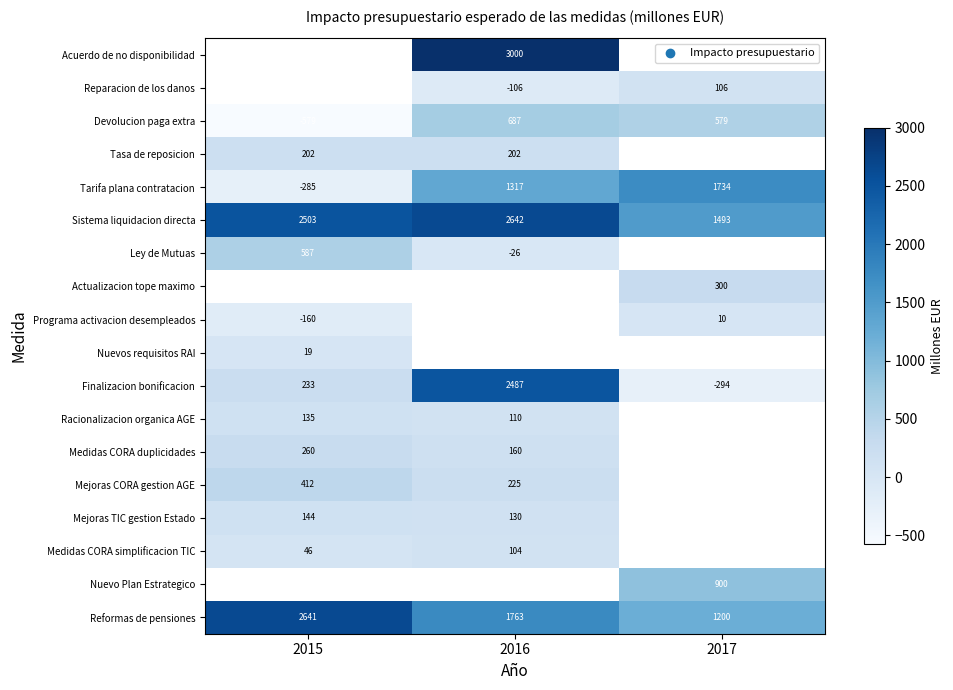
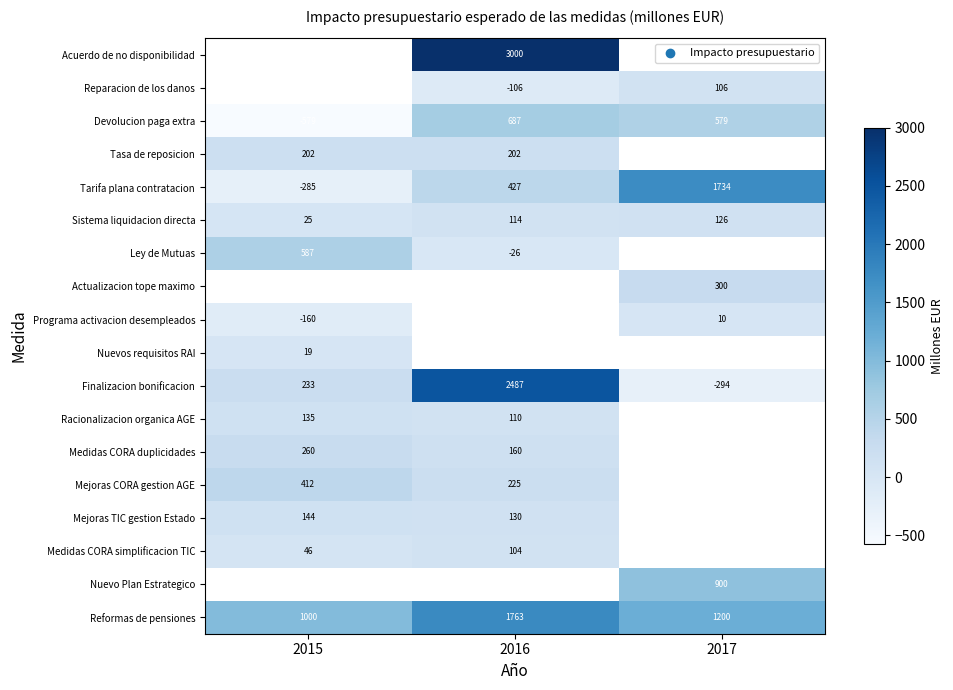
  {
    "Acuerdo de no disponibilidad": {
      "2016": 3000
    },
    "Reparacion de los danos": {
      "2016": -106,
      "2017": 106
    },
    "Devolucion paga extra": {
      "2016": 687,
      "2017": 579
    },
    "Tasa de reposicion": {
      "2015": 202,
      "2016": 202
    },
    "Tarifa plana contratacion": {
      "2015": -285,
-     "2016": 1317,
+     "2016": 427,
      "2017": 1734
    },
    "Sistema liquidacion directa": {
-     "2015": 2503,
-     "2016": 2642,
-     "2017": 1493
+     "2015": 25,
+     "2016": 114,
+     "2017": 126
    },
    "Ley de Mutuas": {
      "2015": 587,
      "2016": -26
    },
    "Actualizacion tope maximo": {
      "2017": 300
    },
    "Programa activacion desempleados": {
      "2015": -160,
      "2017": 10
    },
    "Nuevos requisitos RAI": {
      "2015": 19
    },
    "Finalizacion bonificacion": {
      "2015": 233,
      "2016": 2487,
      "2017": -294
    },
    "Racionalizacion organica AGE": {
      "2015": 135,
      "2016": 110
    },
    "Medidas CORA duplicidades": {
      "2015": 260,
      "2016": 160
    },
    "Mejoras CORA gestion AGE": {
      "2015": 412,
      "2016": 225
    },
    "Mejoras TIC gestion Estado": {
      "2015": 144,
      "2016": 130
    },
    "Medidas CORA simplificacion TIC": {
      "2015": 46,
      "2016": 104
    },
    "Nuevo Plan Estrategico": {
      "2017": 900
    },
    "Reformas de pensiones": {
-     "2015": 2641,
+     "2015": 1000,
      "2016": 1763,
      "2017": 1200
    }
  }
